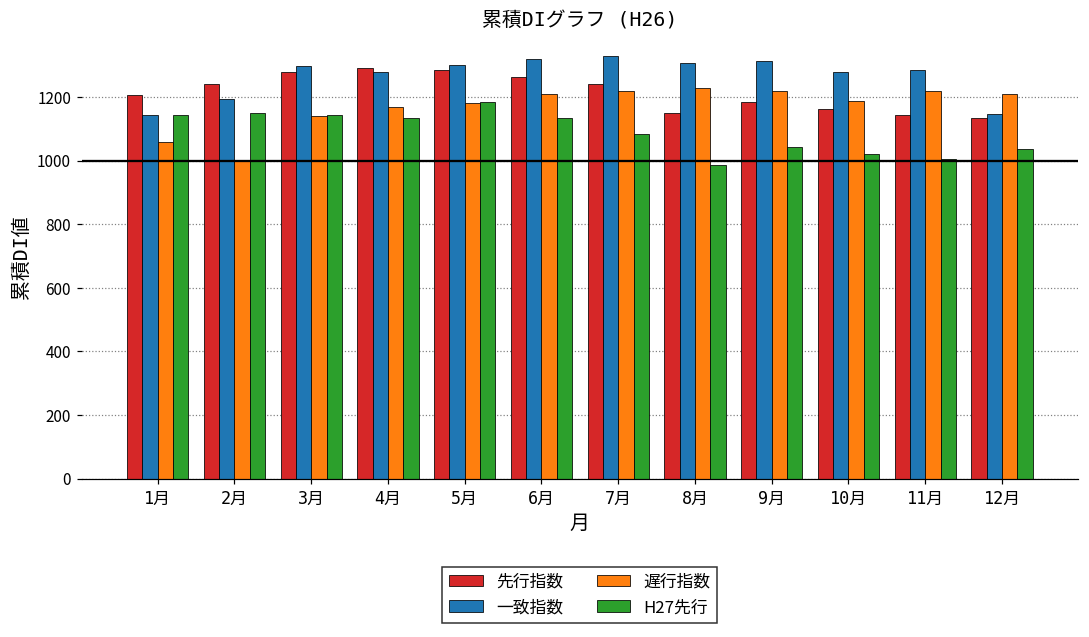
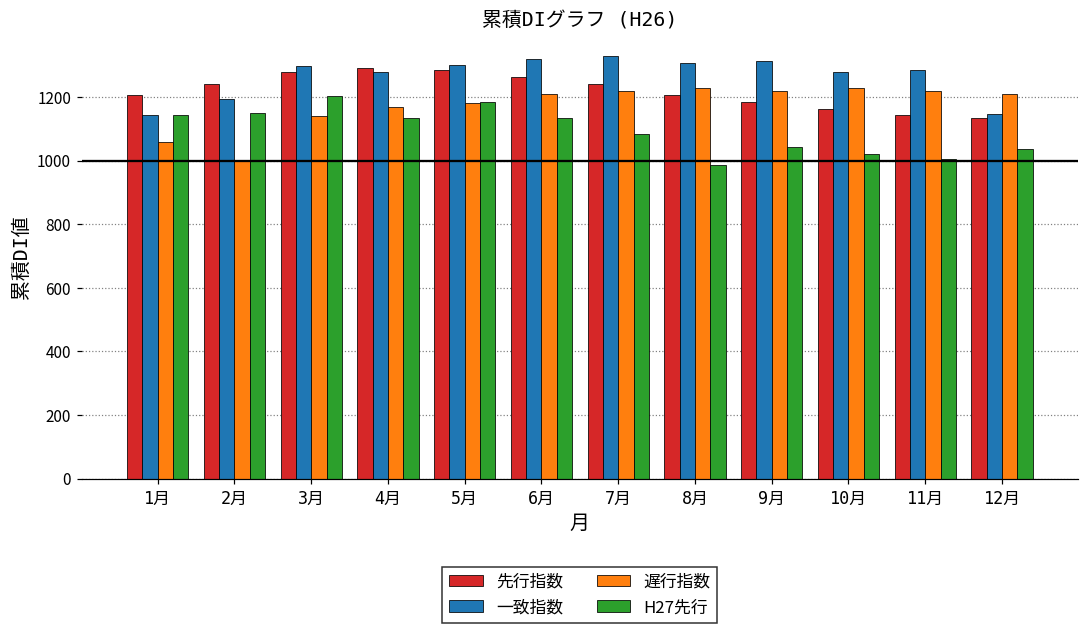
  {
    "先行指数": {
      "1月": 1210,
      "2月": 1240,
      "3月": 1280,
      "4月": 1290,
      "5月": 1280,
      "6月": 1260,
      "7月": 1240,
-     "8月": 1150,
+     "8月": 1210,
      "9月": 1180,
      "10月": 1160,
      "11月": 1140,
      "12月": 1130
    },
    "一致指数": {
      "1月": 1140,
      "2月": 1190,
      "3月": 1300,
      "4月": 1280,
      "5月": 1300,
      "6月": 1320,
      "7月": 1330,
      "8月": 1310,
      "9月": 1310,
      "10月": 1280,
      "11月": 1290,
      "12月": 1150
    },
    "遅行指数": {
      "1月": 1060,
      "2月": 1000,
      "3月": 1140,
      "4月": 1170,
      "5月": 1180,
      "6月": 1210,
      "7月": 1220,
      "8月": 1230,
      "9月": 1220,
-     "10月": 1190,
+     "10月": 1230,
      "11月": 1220,
      "12月": 1210
    },
    "H27先行": {
      "1月": 1140,
      "2月": 1150,
-     "3月": 1140,
+     "3月": 1200,
      "4月": 1140,
      "5月": 1180,
      "6月": 1140,
      "7月": 1090,
      "8月": 990,
      "9月": 1040,
      "10月": 1020,
      "11月": 1010,
      "12月": 1040
    }
  }
